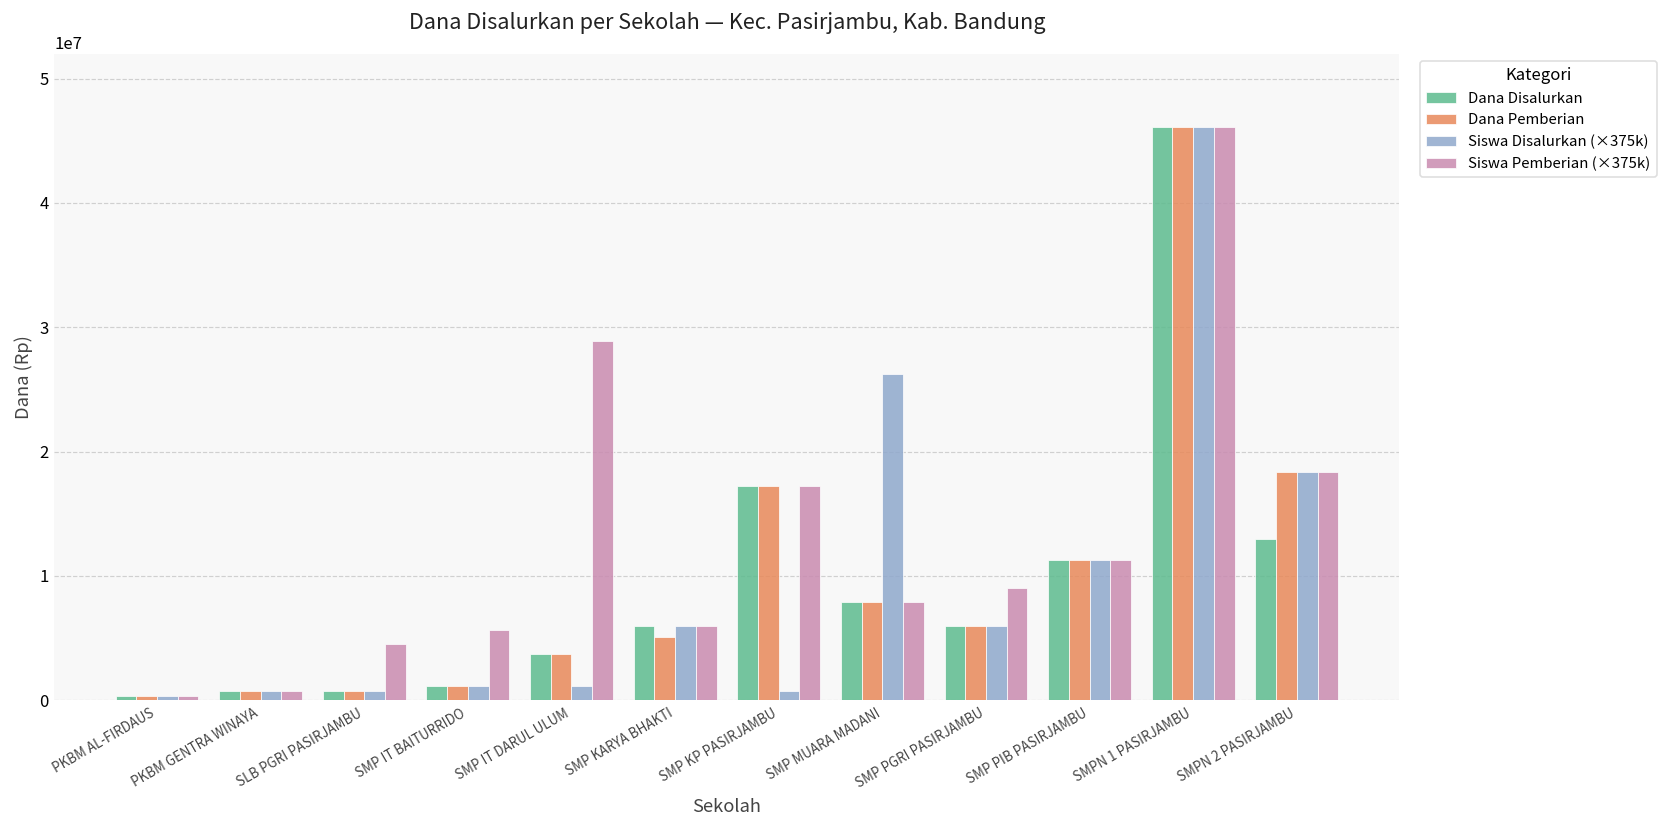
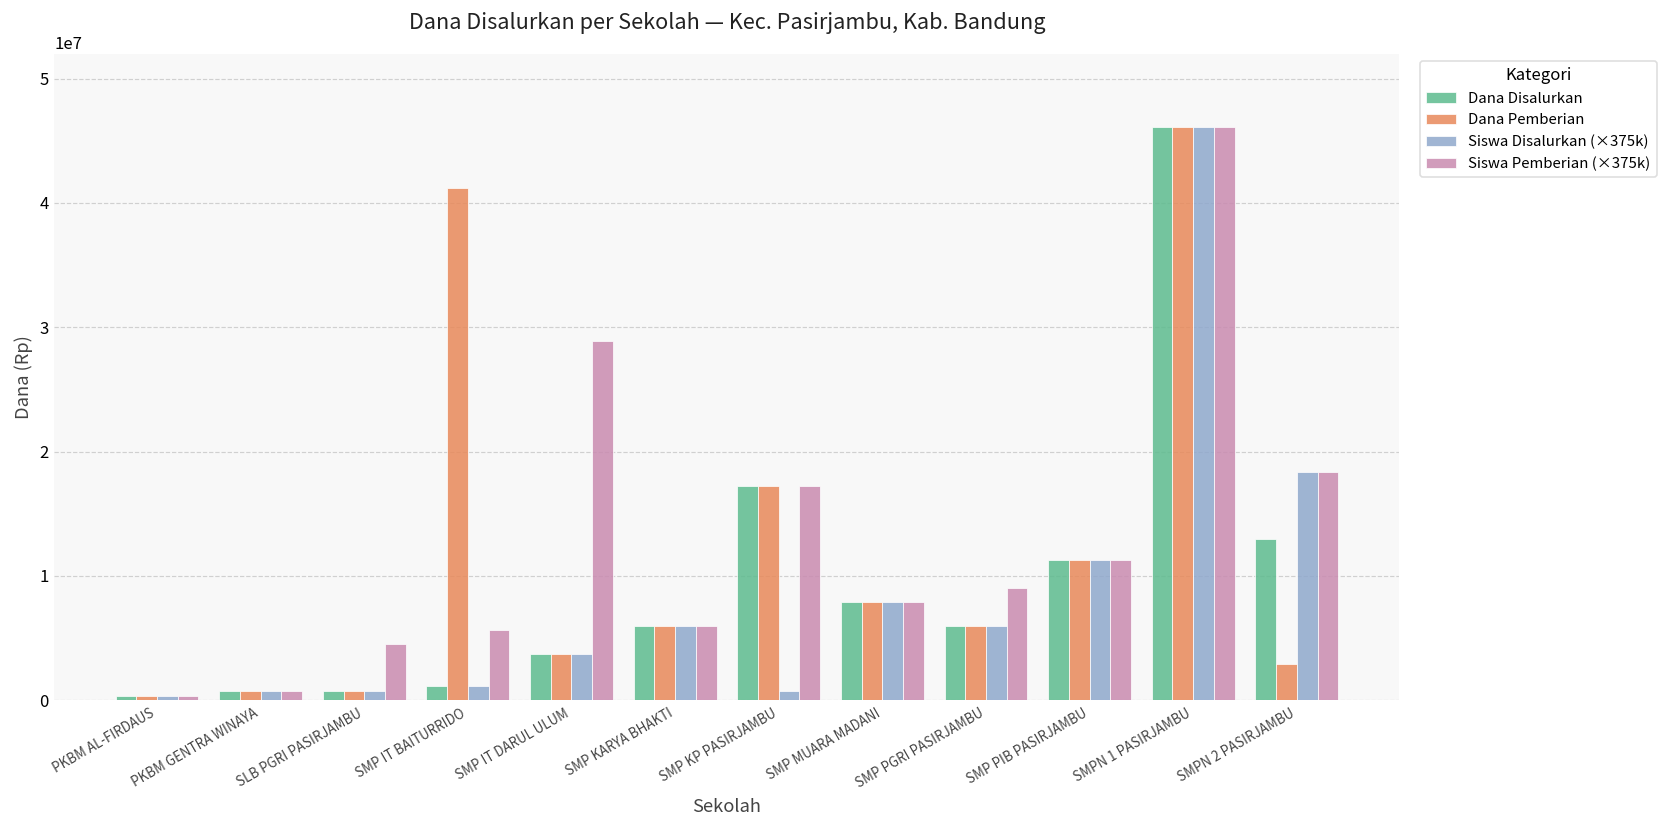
  {
    "Dana Disalurkan": {
      "PKBM AL-FIRDAUS": 400000,
      "PKBM GENTRA WINAYA": 800000,
      "SLB PGRI PASIRJAMBU": 800000,
      "SMP IT BAITURRIDO": 1100000,
      "SMP IT DARUL ULUM": 3800000,
      "SMP KARYA BHAKTI": 6000000,
      "SMP KP PASIRJAMBU": 17300000,
      "SMP MUARA MADANI": 7900000,
      "SMP PGRI PASIRJAMBU": 6000000,
      "SMP PIB PASIRJAMBU": 11300000,
      "SMPN 1 PASIRJAMBU": 46100000,
      "SMPN 2 PASIRJAMBU": 13000000
    },
    "Dana Pemberian": {
      "PKBM AL-FIRDAUS": 400000,
      "PKBM GENTRA WINAYA": 800000,
      "SLB PGRI PASIRJAMBU": 800000,
-     "SMP IT BAITURRIDO": 1100000,
+     "SMP IT BAITURRIDO": 41200000,
      "SMP IT DARUL ULUM": 3800000,
-     "SMP KARYA BHAKTI": 5100000,
+     "SMP KARYA BHAKTI": 6000000,
      "SMP KP PASIRJAMBU": 17300000,
      "SMP MUARA MADANI": 7900000,
      "SMP PGRI PASIRJAMBU": 6000000,
      "SMP PIB PASIRJAMBU": 11300000,
      "SMPN 1 PASIRJAMBU": 46100000,
-     "SMPN 2 PASIRJAMBU": 18400000
+     "SMPN 2 PASIRJAMBU": 2900000
    },
    "Siswa Disalurkan (×375k)": {
      "PKBM AL-FIRDAUS": 400000,
      "PKBM GENTRA WINAYA": 800000,
      "SLB PGRI PASIRJAMBU": 800000,
      "SMP IT BAITURRIDO": 1100000,
-     "SMP IT DARUL ULUM": 1100000,
+     "SMP IT DARUL ULUM": 3800000,
      "SMP KARYA BHAKTI": 6000000,
      "SMP KP PASIRJAMBU": 800000,
-     "SMP MUARA MADANI": 26300000,
+     "SMP MUARA MADANI": 7900000,
      "SMP PGRI PASIRJAMBU": 6000000,
      "SMP PIB PASIRJAMBU": 11300000,
      "SMPN 1 PASIRJAMBU": 46100000,
      "SMPN 2 PASIRJAMBU": 18400000
    },
    "Siswa Pemberian (×375k)": {
      "PKBM AL-FIRDAUS": 400000,
      "PKBM GENTRA WINAYA": 800000,
      "SLB PGRI PASIRJAMBU": 4500000,
      "SMP IT BAITURRIDO": 5600000,
      "SMP IT DARUL ULUM": 28900000,
      "SMP KARYA BHAKTI": 6000000,
      "SMP KP PASIRJAMBU": 17300000,
      "SMP MUARA MADANI": 7900000,
      "SMP PGRI PASIRJAMBU": 9000000,
      "SMP PIB PASIRJAMBU": 11300000,
      "SMPN 1 PASIRJAMBU": 46100000,
      "SMPN 2 PASIRJAMBU": 18400000
    }
  }
